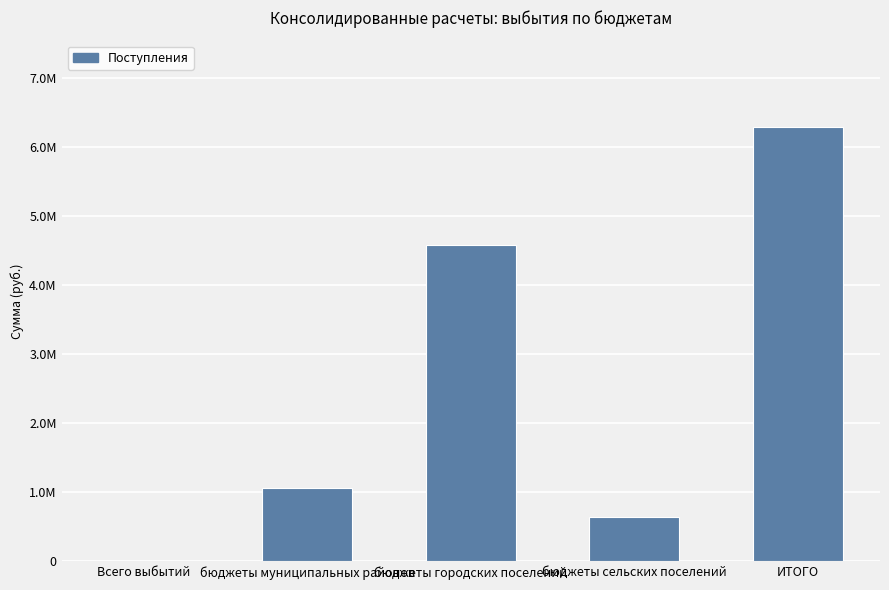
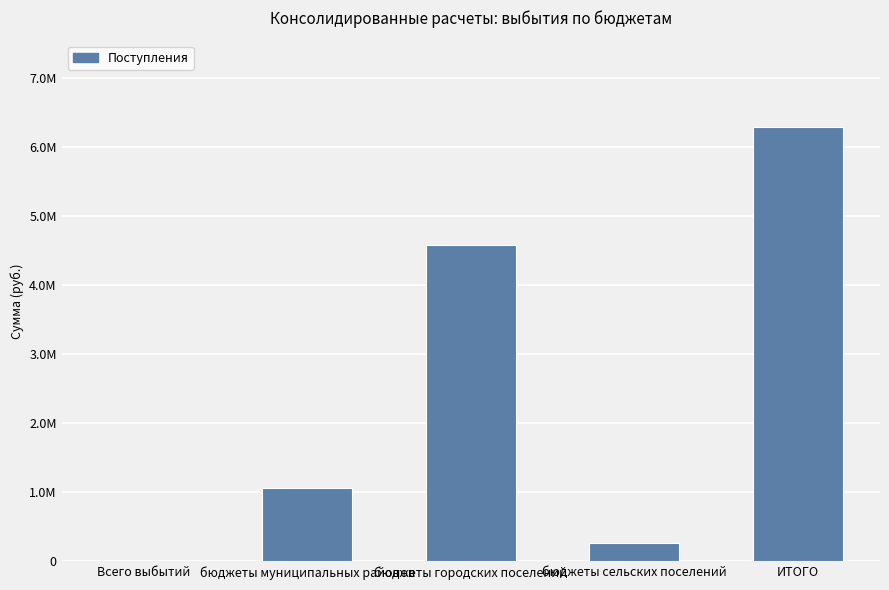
  {
    "Всего выбытий": 0,
-   "бюджеты сельских поселений": 600000,
+   "бюджеты сельских поселений": 300000,
    "ИТОГО": 6300000
  }
